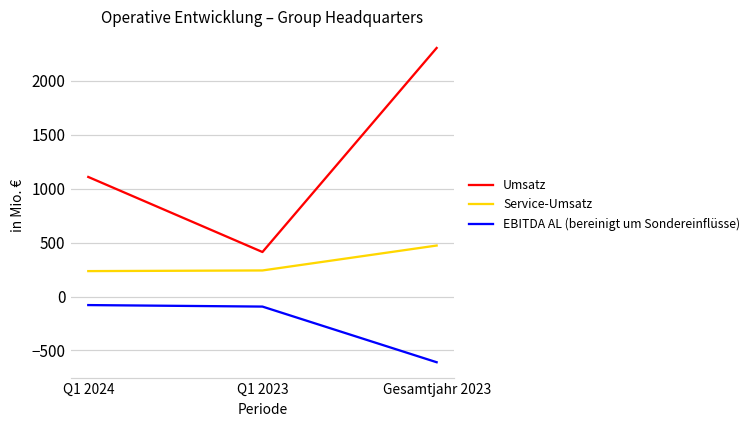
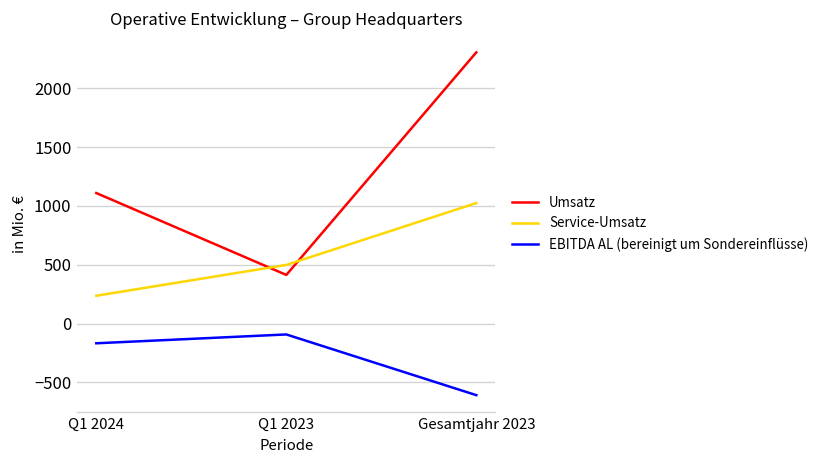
  {
    "Umsatz": {
      "Q1 2024": 1100,
      "Q1 2023": 400,
      "Gesamtjahr 2023": 2300
    },
    "Service-Umsatz": {
      "Q1 2024": 200,
-     "Q1 2023": 200,
-     "Gesamtjahr 2023": 500
+     "Q1 2023": 500,
+     "Gesamtjahr 2023": 1000
    },
    "EBITDA AL (bereinigt um Sondereinflüsse)": {
-     "Q1 2024": -100,
+     "Q1 2024": -200,
      "Q1 2023": -100,
      "Gesamtjahr 2023": -600
    }
  }
